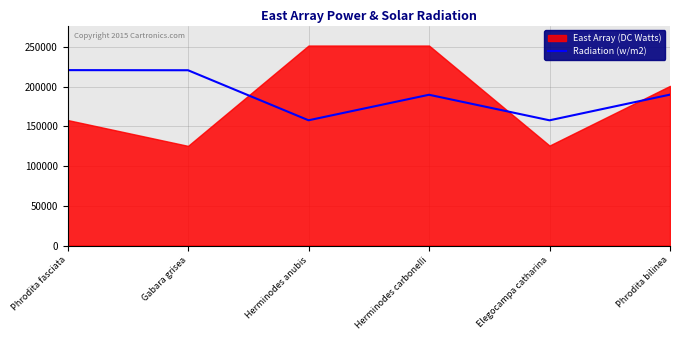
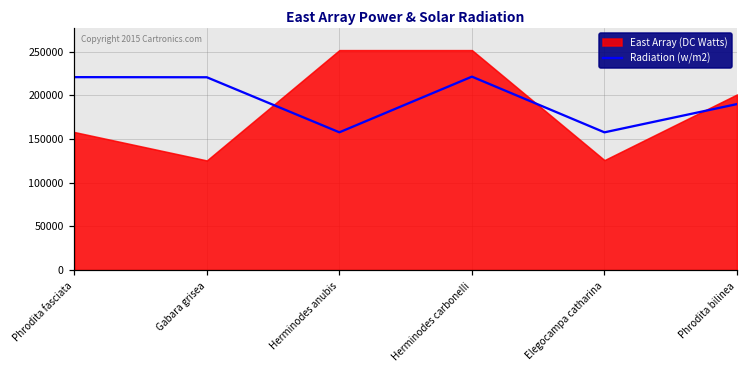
  {
    "Radiation (w/m2)": {
      "Phrodita fasciata": 220000,
      "Gabara grisea": 220000,
      "Herminodes anubis": 160000,
-     "Herminodes carboneIIi": 190000,
+     "Herminodes carboneIIi": 220000,
      "Elegocampa catharina": 160000,
      "Phrodita bilinea": 190000
    },
    "East Array (DC Watts)": {
      "Phrodita fasciata": 160000,
      "Gabara grisea": 130000,
      "Herminodes anubis": 250000,
      "Herminodes carboneIIi": 250000,
      "Elegocampa catharina": 130000,
      "Phrodita bilinea": 200000
    }
  }
